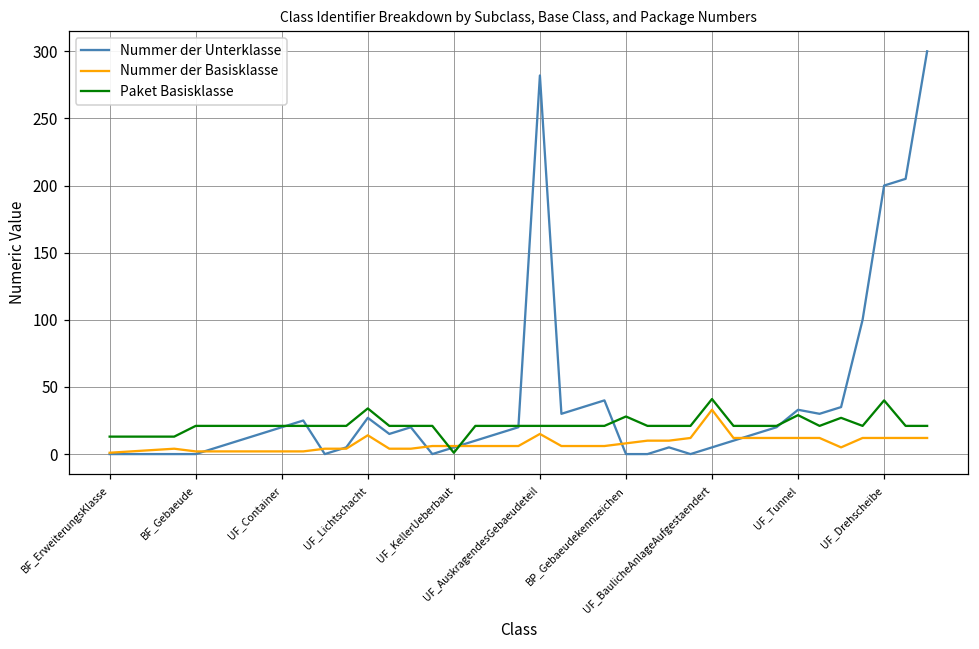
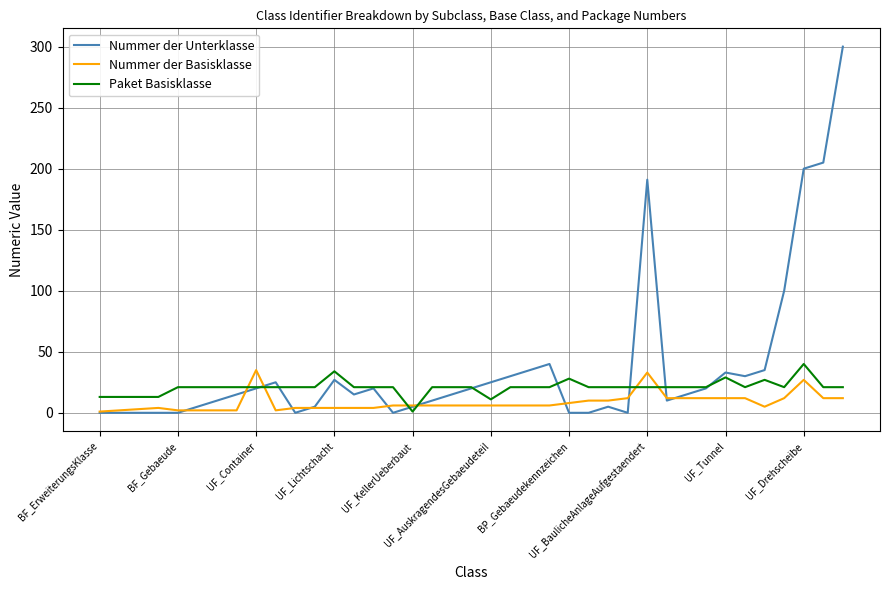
  {
    "Nummer der Unterklasse": {
      "UF_Lichtschacht": 27,
-     "UF_AuskragendesGebaeudeteil": 282,
+     "UF_AuskragendesGebaeudeteil": 25,
      "BP_Gebaeudekennzeichen": 0,
-     "UF_BaulicheAnlageAufgestaendert": 5,
+     "UF_BaulicheAnlageAufgestaendert": 191,
      "UF_Tunnel": 33,
      "UF_Drehscheibe": 200
    },
    "Nummer der Basisklasse": {
-     "UF_Container": 2,
-     "UF_Lichtschacht": 14,
-     "UF_AuskragendesGebaeudeteil": 15,
+     "UF_Container": 35,
+     "UF_Lichtschacht": 4,
+     "UF_AuskragendesGebaeudeteil": 6,
      "BP_Gebaeudekennzeichen": 8,
      "UF_BaulicheAnlageAufgestaendert": 33,
      "UF_Tunnel": 12,
-     "UF_Drehscheibe": 12
+     "UF_Drehscheibe": 27
    },
    "Paket Basisklasse": {
      "BF_ErweiterungsKlasse": 13,
      "BF_Gebaeude": 21,
      "UF_Lichtschacht": 34,
      "UF_KellerUeberbaut": 1,
-     "UF_AuskragendesGebaeudeteil": 21,
+     "UF_AuskragendesGebaeudeteil": 11,
      "BP_Gebaeudekennzeichen": 28,
-     "UF_BaulicheAnlageAufgestaendert": 41,
+     "UF_BaulicheAnlageAufgestaendert": 21,
      "UF_Tunnel": 29,
      "UF_Drehscheibe": 40
    }
  }
